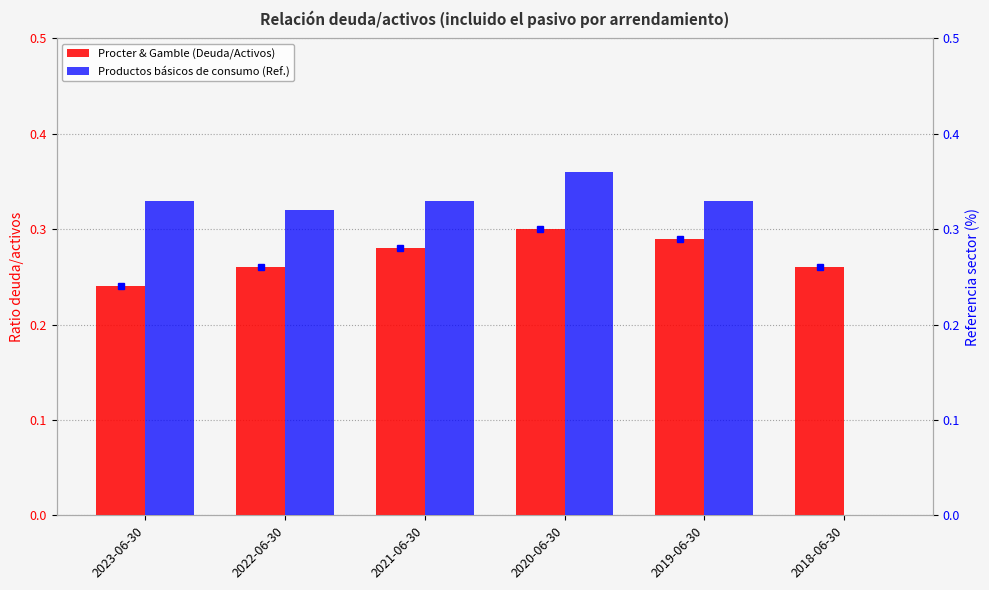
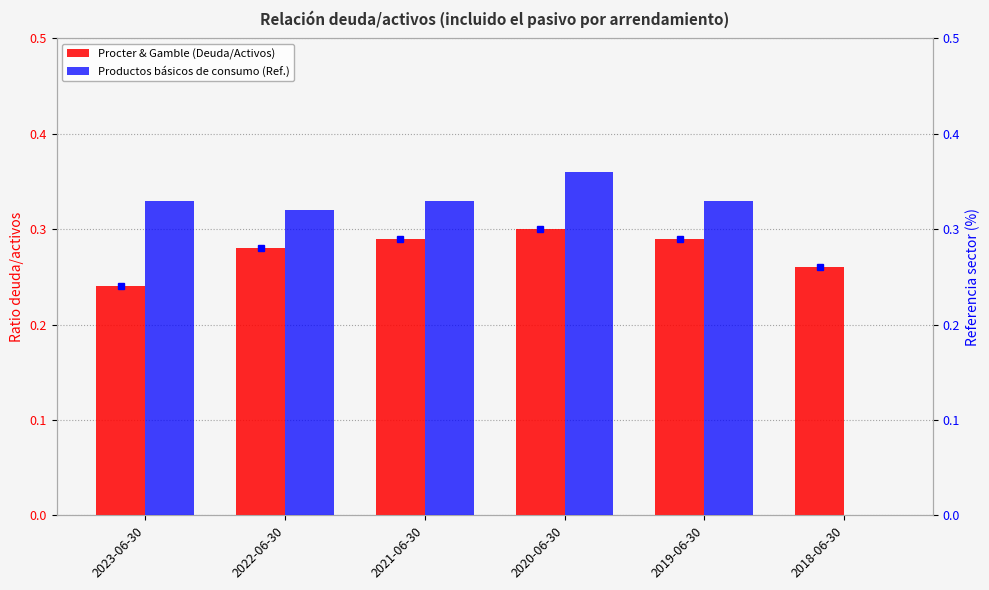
  {
    "Procter & Gamble (Deuda/Activos)": {
      "2023-06-30": 0.24,
-     "2022-06-30": 0.26,
-     "2021-06-30": 0.28,
+     "2022-06-30": 0.28,
+     "2021-06-30": 0.29,
      "2020-06-30": 0.30,
      "2019-06-30": 0.29,
      "2018-06-30": 0.26
    }
  }
